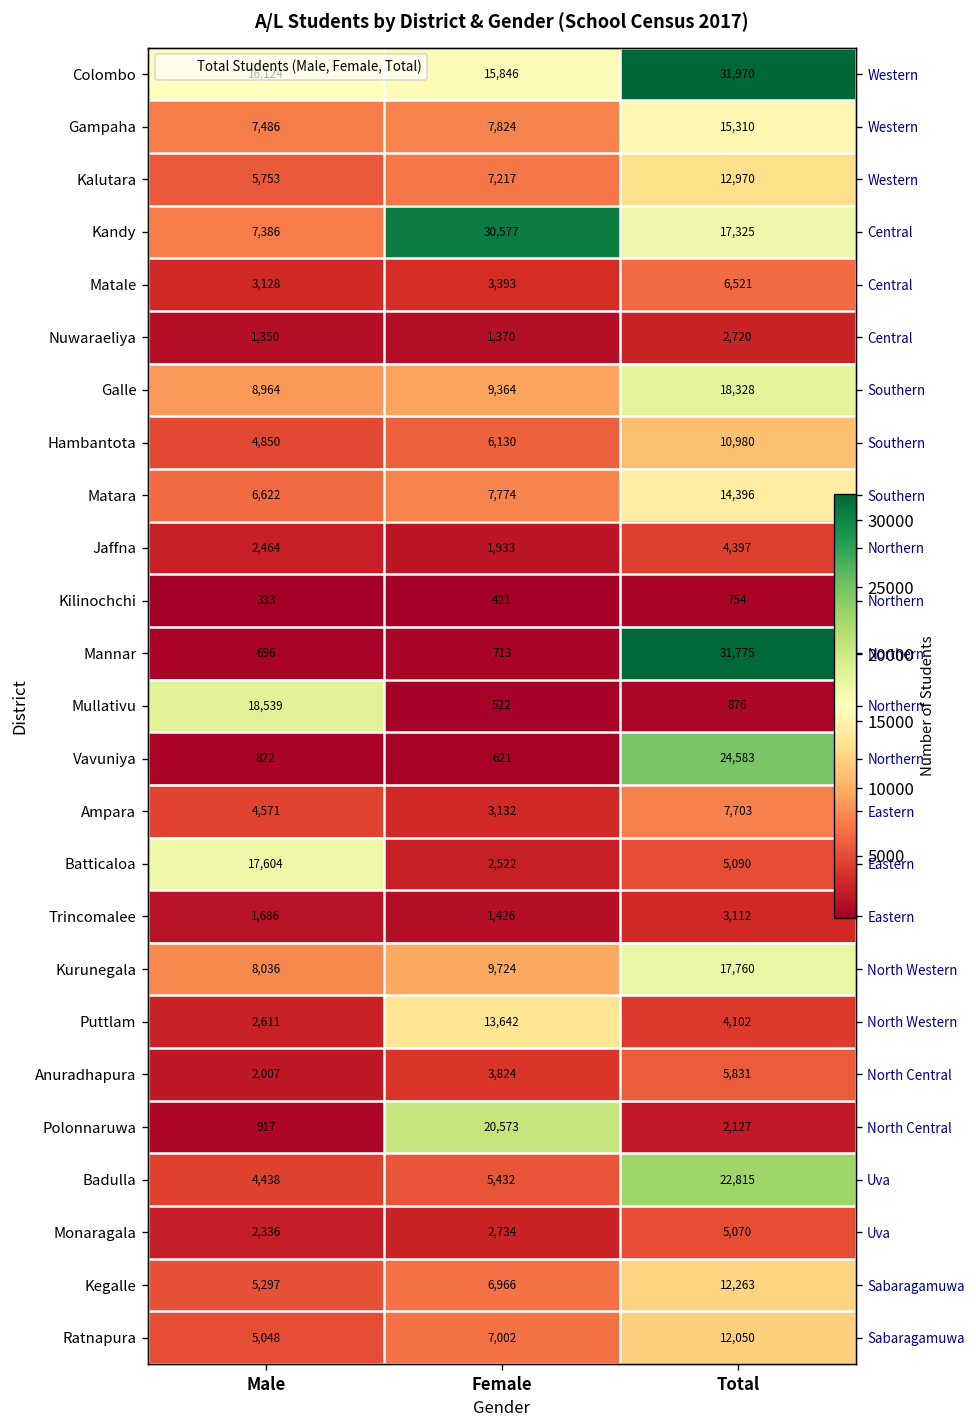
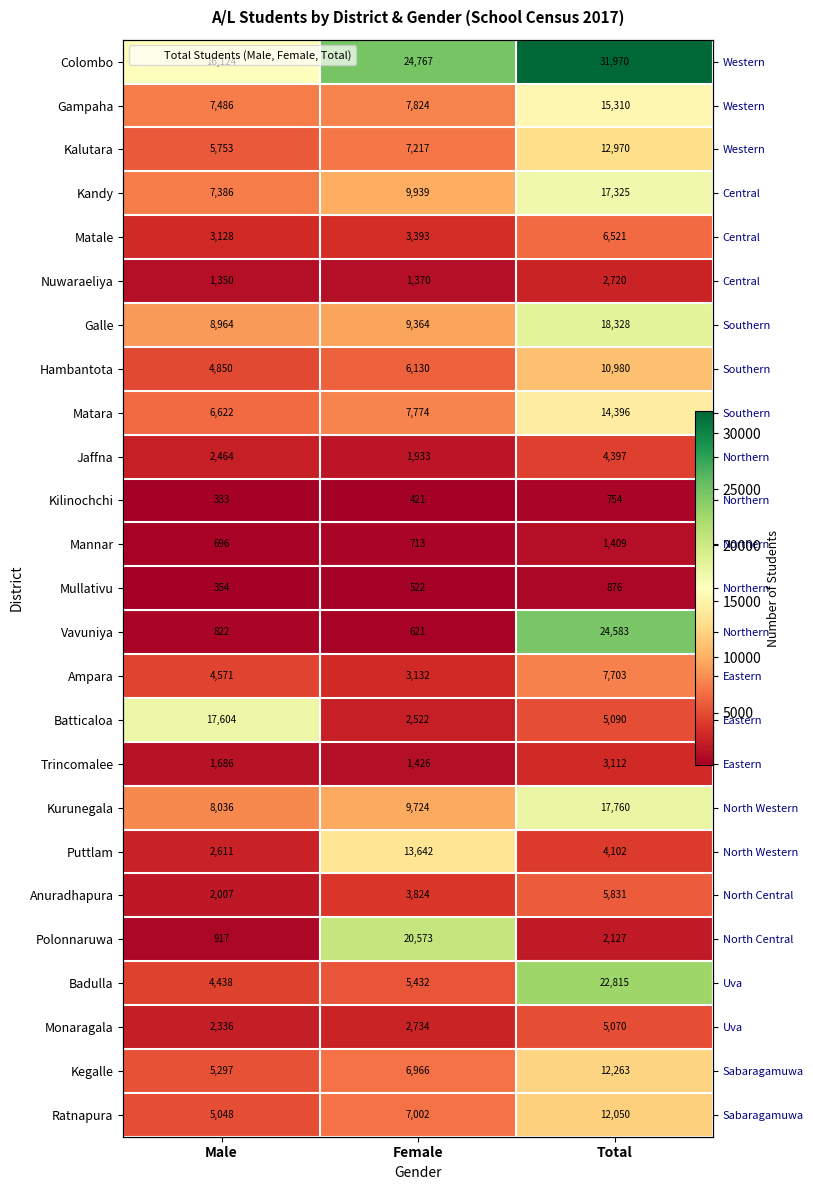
  {
    "Colombo": {
-     "Female": "15,846",
+     "Female": "24,767",
      "Total": "31,970"
    },
    "Gampaha": {
      "Male": "7,486",
      "Female": "7,824",
      "Total": "15,310"
    },
    "Kalutara": {
      "Male": "5,753",
      "Female": "7,217",
      "Total": "12,970"
    },
    "Kandy": {
      "Male": "7,386",
-     "Female": "30,577",
+     "Female": "9,939",
      "Total": "17,325"
    },
    "Matale": {
      "Male": "3,128",
      "Female": "3,393",
      "Total": "6,521"
    },
    "Nuwaraeliya": {
      "Male": "1,350",
      "Female": "1,370",
      "Total": "2,720"
    },
    "Galle": {
      "Male": "8,964",
      "Female": "9,364",
      "Total": "18,328"
    },
    "Hambantota": {
      "Male": "4,850",
      "Female": "6,130",
      "Total": "10,980"
    },
    "Matara": {
      "Male": "6,622",
      "Female": "7,774",
      "Total": "14,396"
    },
    "Jaffna": {
      "Male": "2,464",
      "Female": "1,933",
      "Total": "4,397"
    },
    "Kilinochchi": {
      "Male": "333",
      "Female": "421",
      "Total": "754"
    },
    "Mannar": {
      "Male": "696",
      "Female": "713",
-     "Total": "31,775"
+     "Total": "1,409"
    },
    "Mullativu": {
-     "Male": "18,539",
+     "Male": "354",
      "Female": "522",
      "Total": "876"
    },
    "Vavuniya": {
      "Male": "822",
      "Female": "621",
      "Total": "24,583"
    },
    "Ampara": {
      "Male": "4,571",
      "Female": "3,132",
      "Total": "7,703"
    },
    "Batticaloa": {
      "Male": "17,604",
      "Female": "2,522",
      "Total": "5,090"
    },
    "Trincomalee": {
      "Male": "1,686",
      "Female": "1,426",
      "Total": "3,112"
    },
    "Kurunegala": {
      "Male": "8,036",
      "Female": "9,724",
      "Total": "17,760"
    },
    "Puttlam": {
      "Male": "2,611",
      "Female": "13,642",
      "Total": "4,102"
    },
    "Anuradhapura": {
      "Male": "2,007",
      "Female": "3,824",
      "Total": "5,831"
    },
    "Polonnaruwa": {
      "Male": "917",
      "Female": "20,573",
      "Total": "2,127"
    },
    "Badulla": {
      "Male": "4,438",
      "Female": "5,432",
      "Total": "22,815"
    },
    "Monaragala": {
      "Male": "2,336",
      "Female": "2,734",
      "Total": "5,070"
    },
    "Kegalle": {
      "Male": "5,297",
      "Female": "6,966",
      "Total": "12,263"
    },
    "Ratnapura": {
      "Male": "5,048",
      "Female": "7,002",
      "Total": "12,050"
    }
  }
